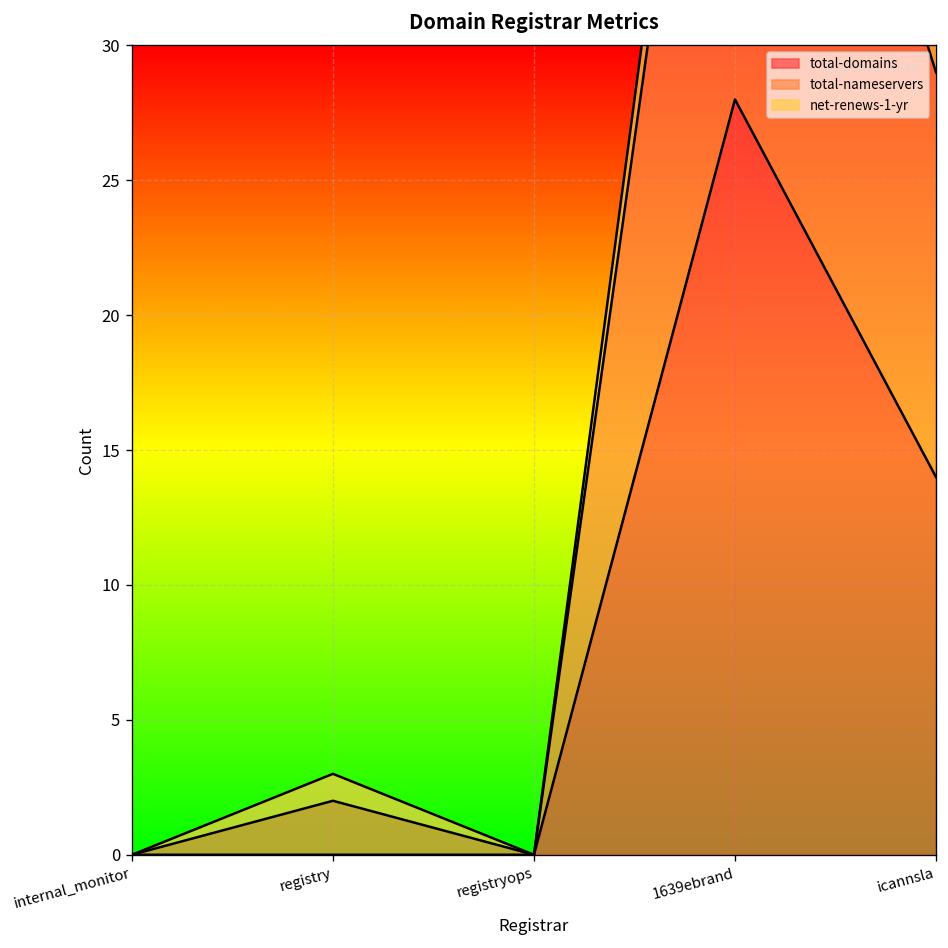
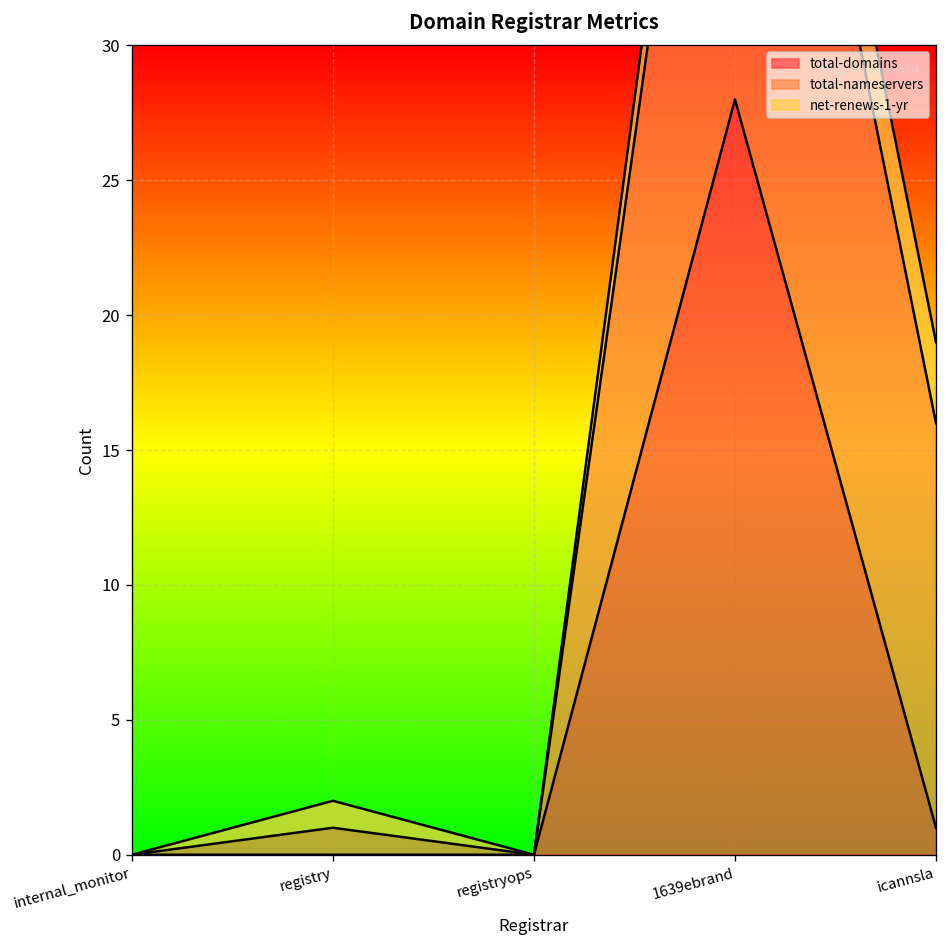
  {
    "total-domains": {
      "registry": 0,
      "1639ebrand": 28,
-     "icannsla": 14
+     "icannsla": 1
    },
    "total-nameservers": {
-     "registry": 2,
+     "registry": 1,
      "icannsla": 15
    },
    "net-renews-1-yr": {
      "registry": 1
    }
  }
